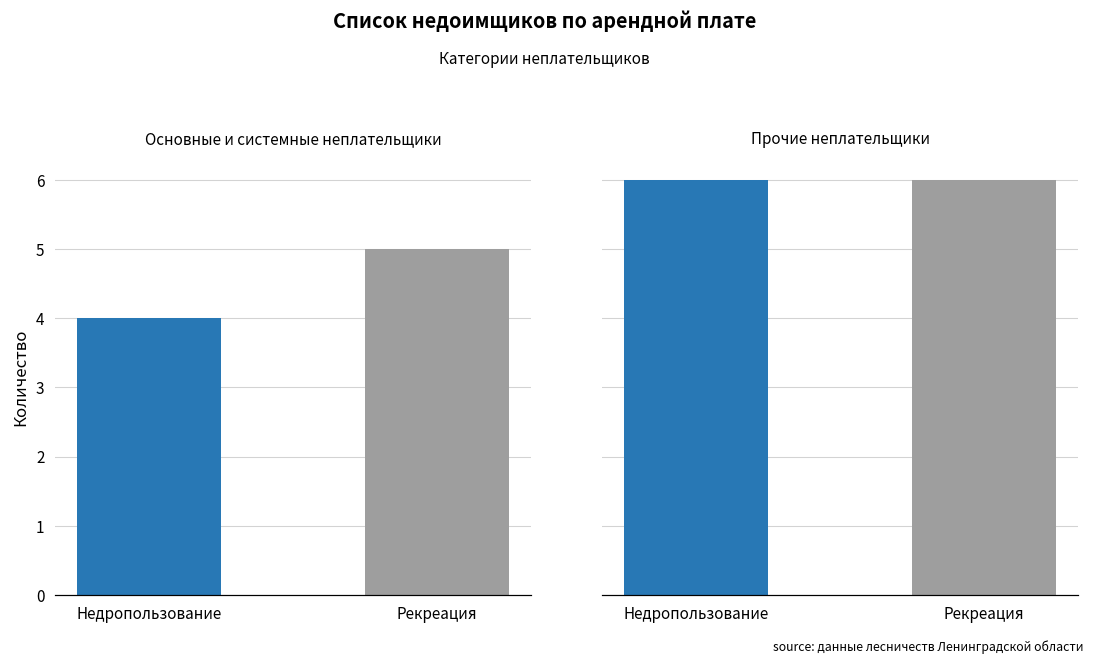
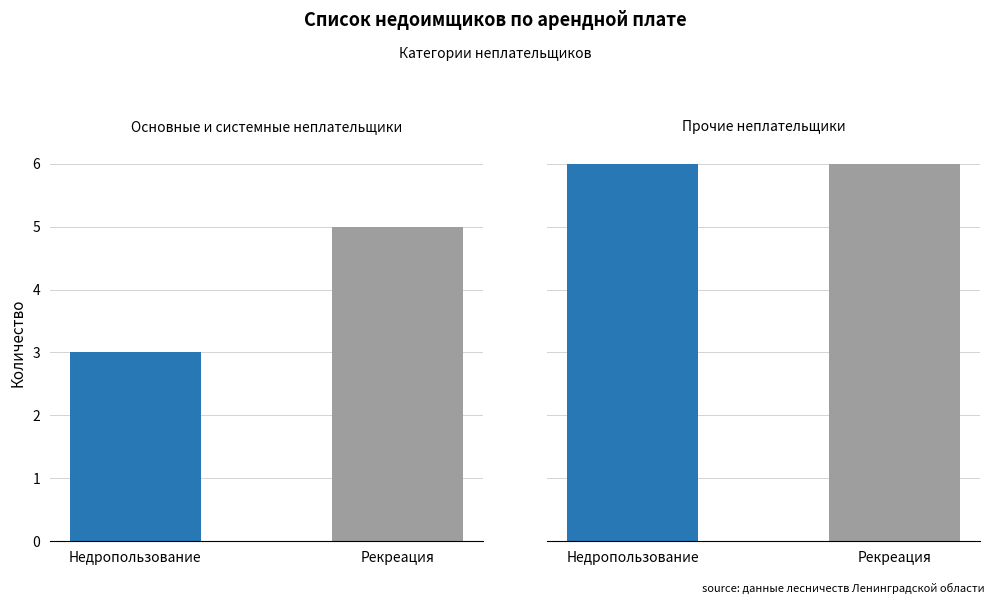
  {
    "Основные и системные неплательщики": {
-     "Недропользование": 4,
+     "Недропользование": 3,
      "Рекреация": 5
    }
  }
